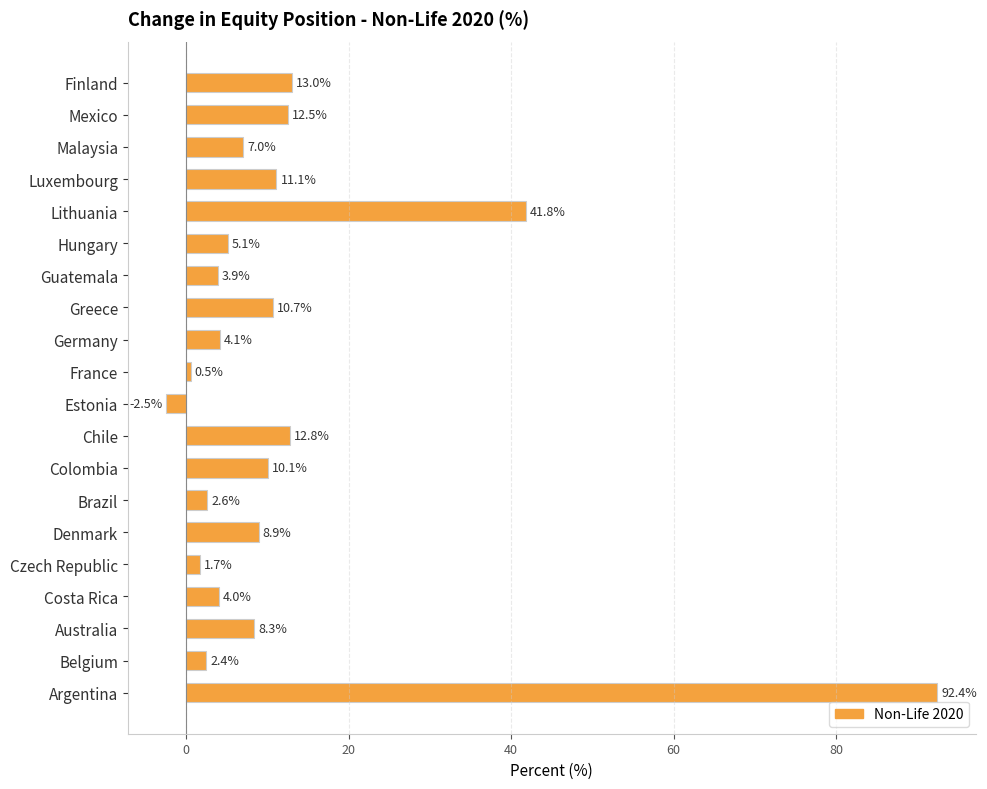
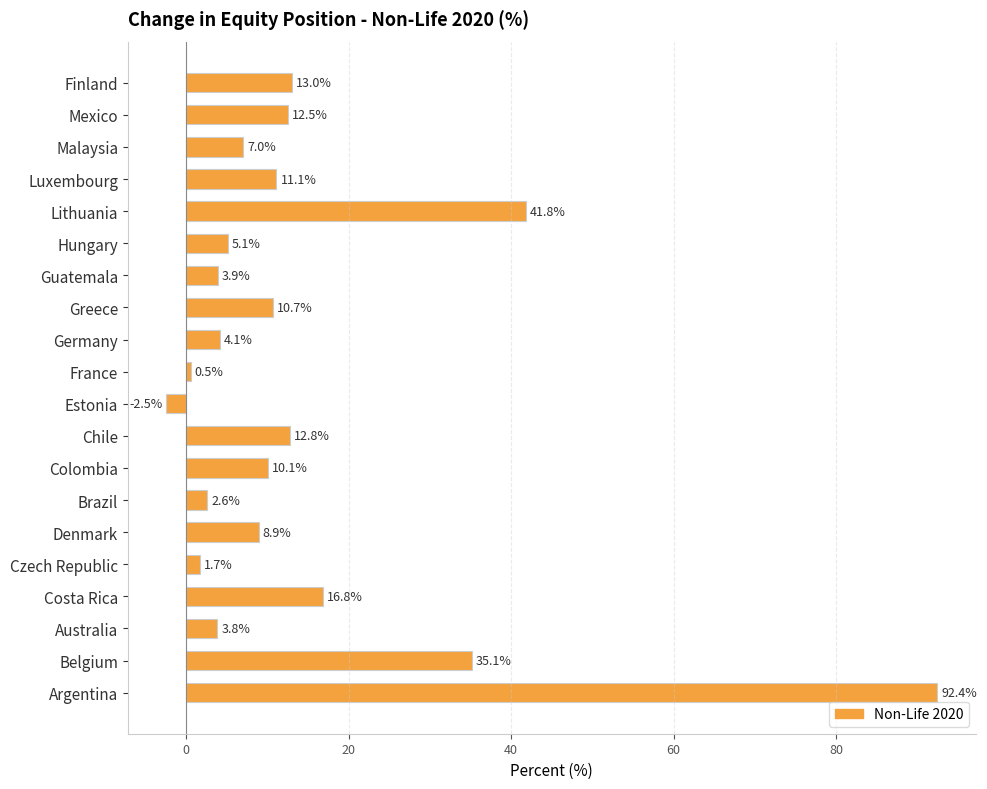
  {
    "Finland": "13.0%",
    "Mexico": "12.5%",
    "Malaysia": "7.0%",
    "Luxembourg": "11.1%",
    "Lithuania": "41.8%",
    "Hungary": "5.1%",
    "Guatemala": "3.9%",
    "Greece": "10.7%",
    "Germany": "4.1%",
    "France": "0.5%",
    "Estonia": "-2.5%",
    "Chile": "12.8%",
    "Colombia": "10.1%",
    "Brazil": "2.6%",
    "Denmark": "8.9%",
    "Czech Republic": "1.7%",
-   "Costa Rica": "4.0%",
-   "Australia": "8.3%",
-   "Belgium": "2.4%",
+   "Costa Rica": "16.8%",
+   "Australia": "3.8%",
+   "Belgium": "35.1%",
    "Argentina": "92.4%"
  }
